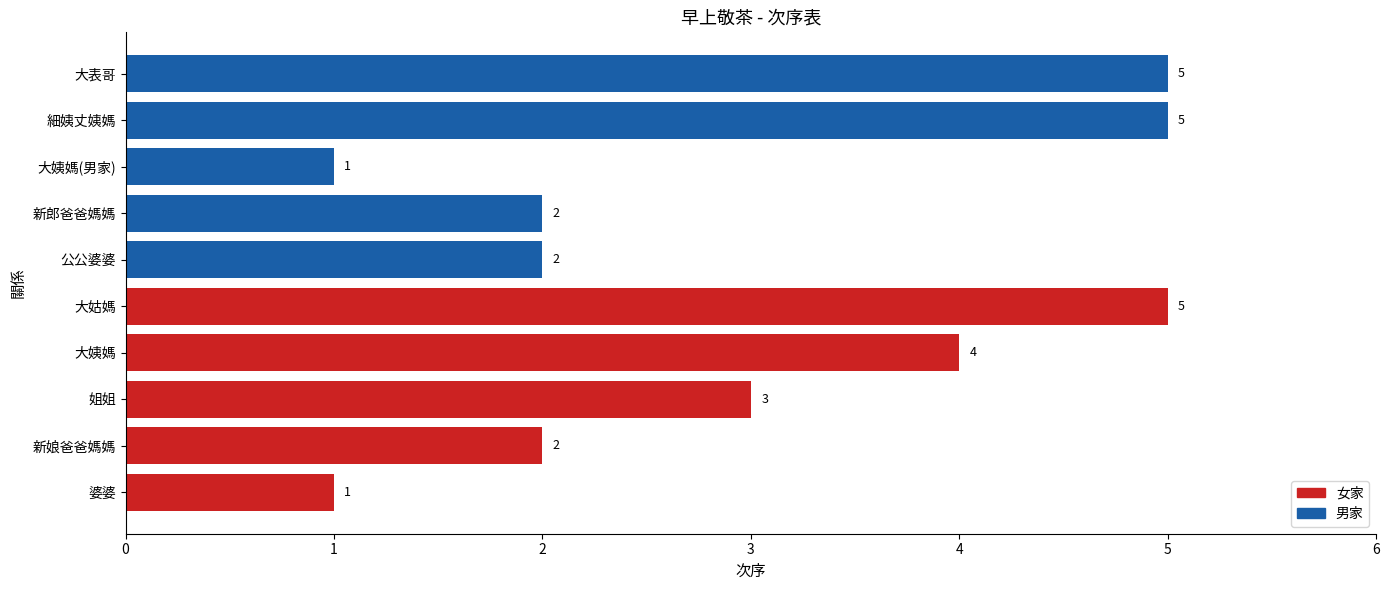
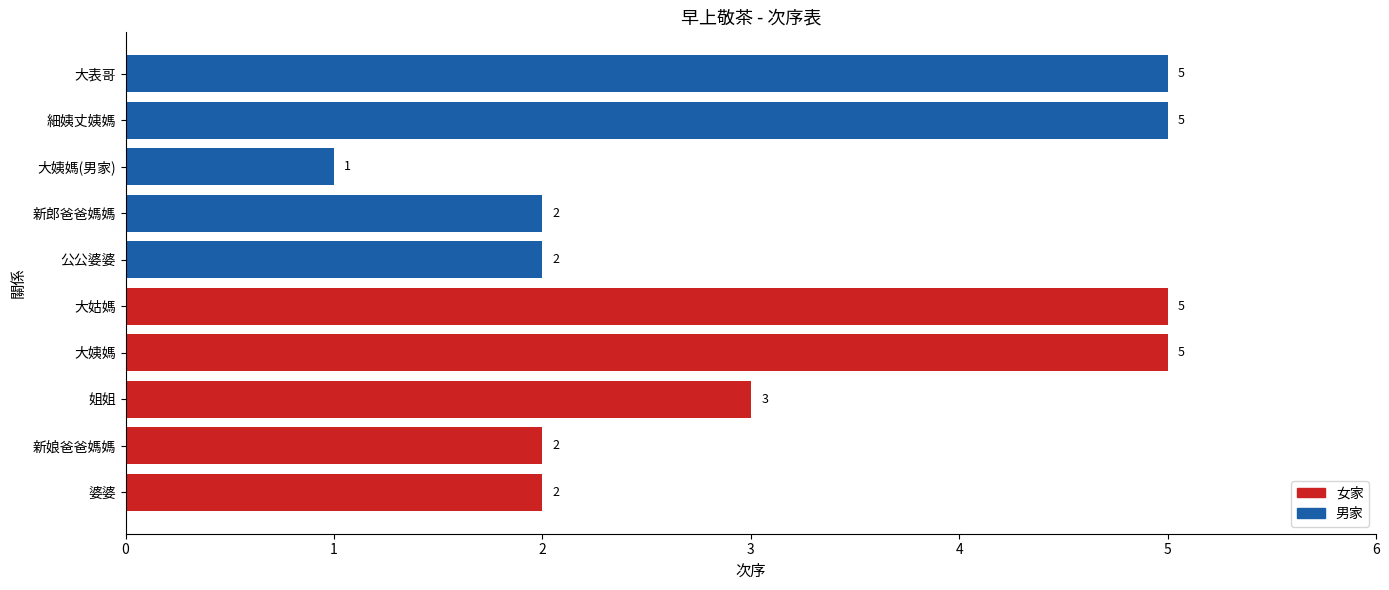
  {
    "大表哥": 5,
    "細姨丈姨媽": 5,
    "大姨媽(男家)": 1,
    "新郎爸爸媽媽": 2,
    "公公婆婆": 2,
    "大姑媽": 5,
-   "大姨媽": 4,
+   "大姨媽": 5,
    "姐姐": 3,
    "新娘爸爸媽媽": 2,
-   "婆婆": 1
+   "婆婆": 2
  }
